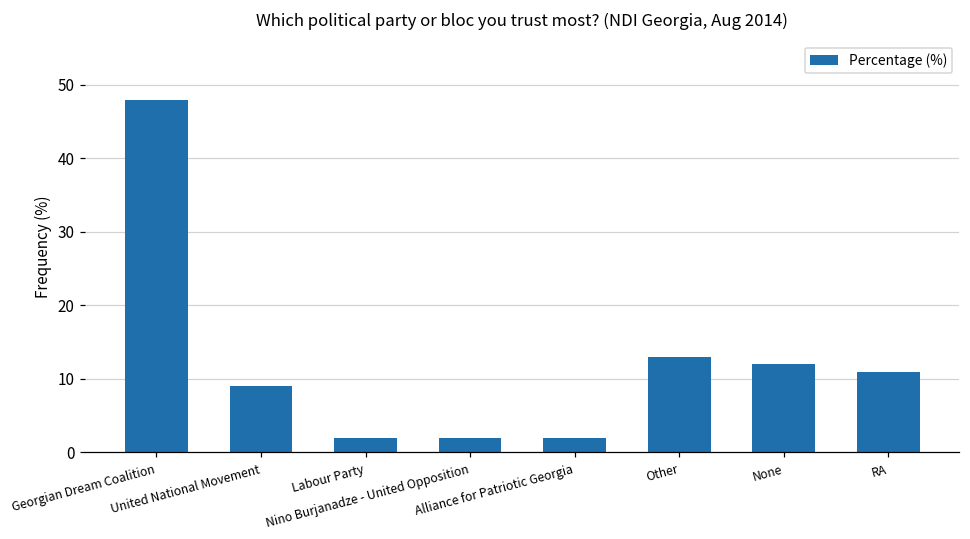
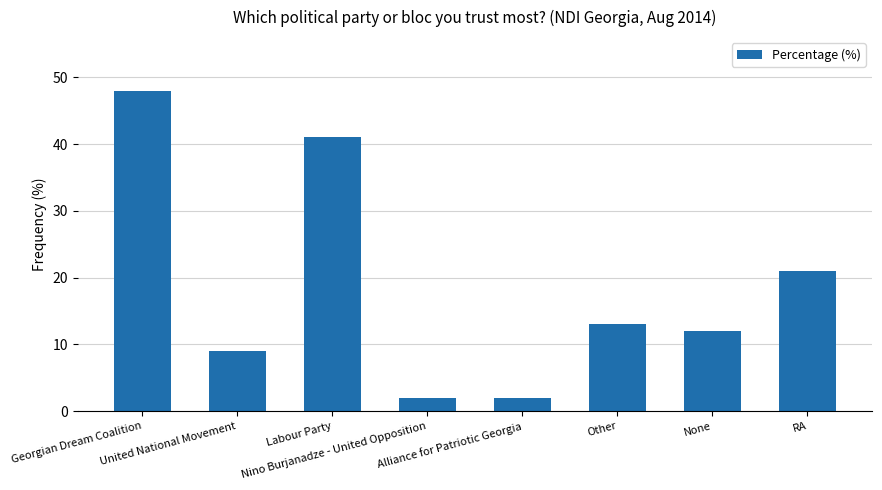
  {
    "Georgian Dream Coalition": 48,
    "United National Movement": 9,
-   "Labour Party": 2,
+   "Labour Party": 41,
    "Nino Burjanadze - United Opposition": 2,
    "Alliance for Patriotic Georgia": 2,
    "Other": 13,
    "None": 12,
-   "RA": 11
+   "RA": 21
  }
